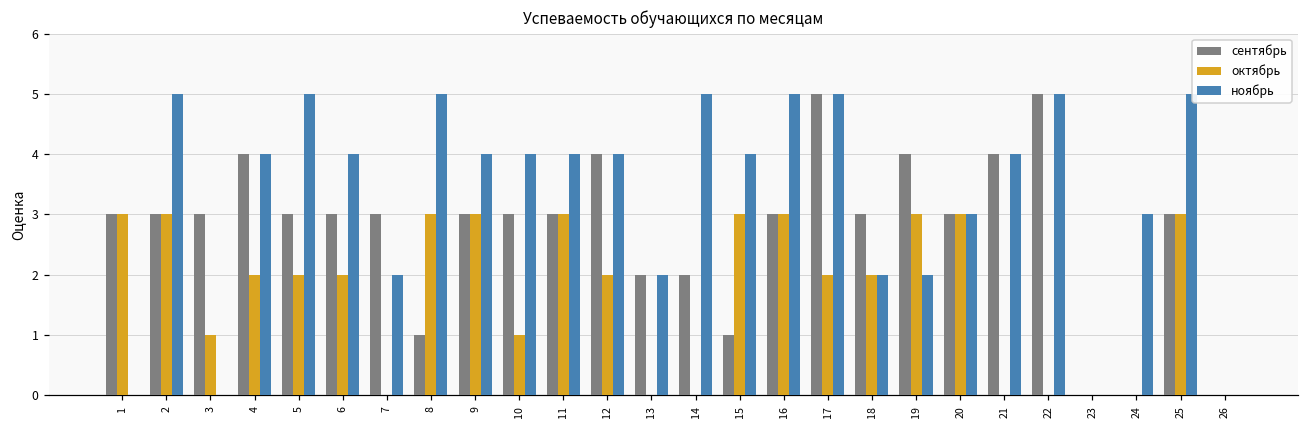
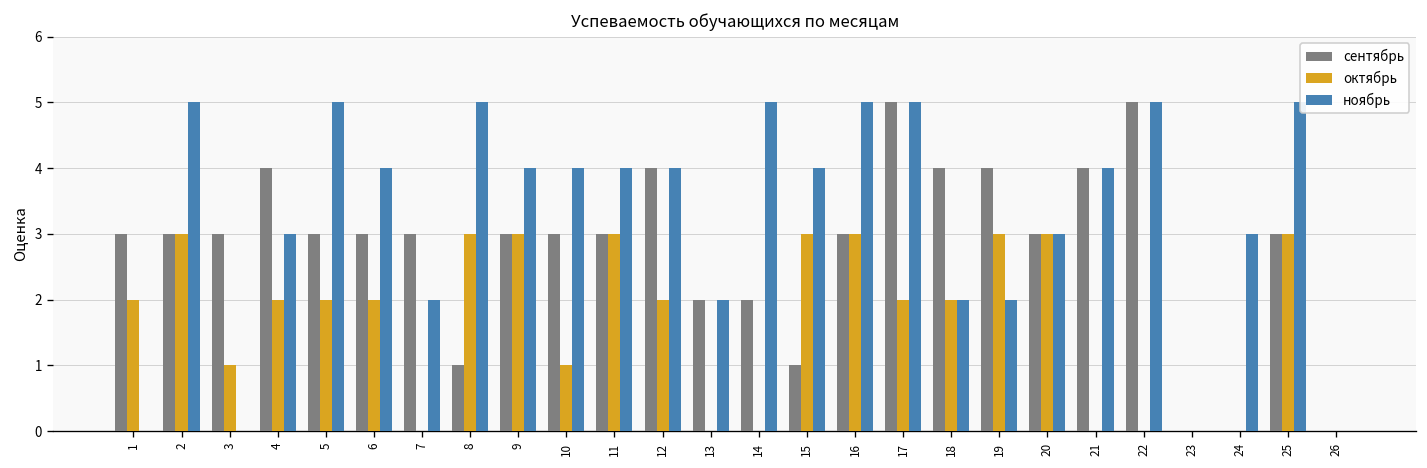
  {
    "сентябрь": {
      "1": 3,
      "2": 3,
      "3": 3,
      "4": 4,
      "5": 3,
      "6": 3,
      "7": 3,
      "8": 1,
      "9": 3,
      "10": 3,
      "11": 3,
      "12": 4,
      "13": 2,
      "14": 2,
      "15": 1,
      "16": 3,
      "17": 5,
-     "18": 3,
+     "18": 4,
      "19": 4,
      "20": 3,
      "21": 4,
      "22": 5,
      "23": 0,
      "24": 0,
      "25": 3,
      "26": 0
    },
    "октябрь": {
-     "1": 3,
+     "1": 2,
      "2": 3,
      "3": 1,
      "4": 2,
      "5": 2,
      "6": 2,
      "7": 0,
      "8": 3,
      "9": 3,
      "10": 1,
      "11": 3,
      "12": 2,
      "13": 0,
      "14": 0,
      "15": 3,
      "16": 3,
      "17": 2,
      "18": 2,
      "19": 3,
      "20": 3,
      "21": 0,
      "22": 0,
      "23": 0,
      "24": 0,
      "25": 3,
      "26": 0
    },
    "ноябрь": {
      "1": 0,
      "2": 5,
      "3": 0,
-     "4": 4,
+     "4": 3,
      "5": 5,
      "6": 4,
      "7": 2,
      "8": 5,
      "9": 4,
      "10": 4,
      "11": 4,
      "12": 4,
      "13": 2,
      "14": 5,
      "15": 4,
      "16": 5,
      "17": 5,
      "18": 2,
      "19": 2,
      "20": 3,
      "21": 4,
      "22": 5,
      "23": 0,
      "24": 3,
      "25": 5,
      "26": 0
    }
  }
